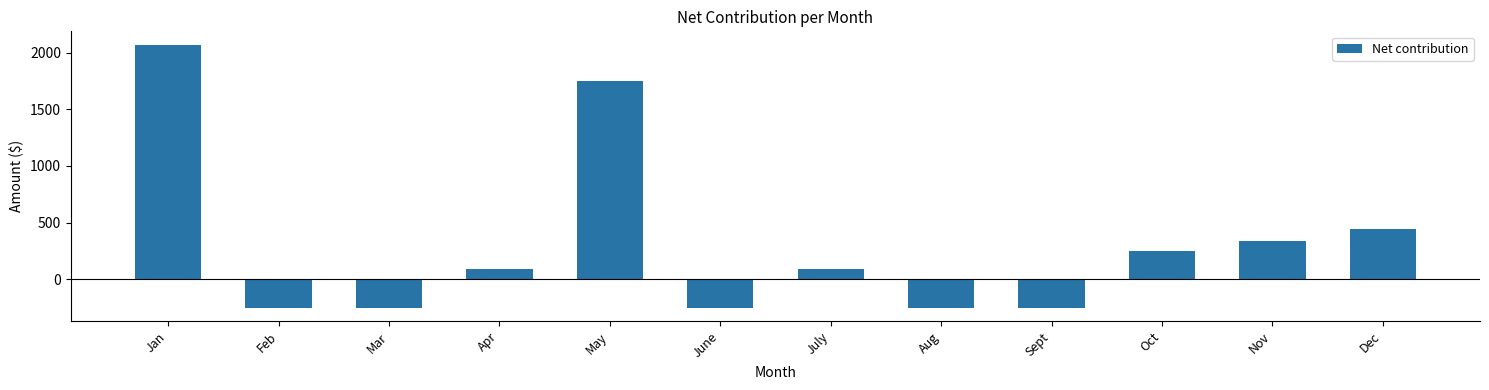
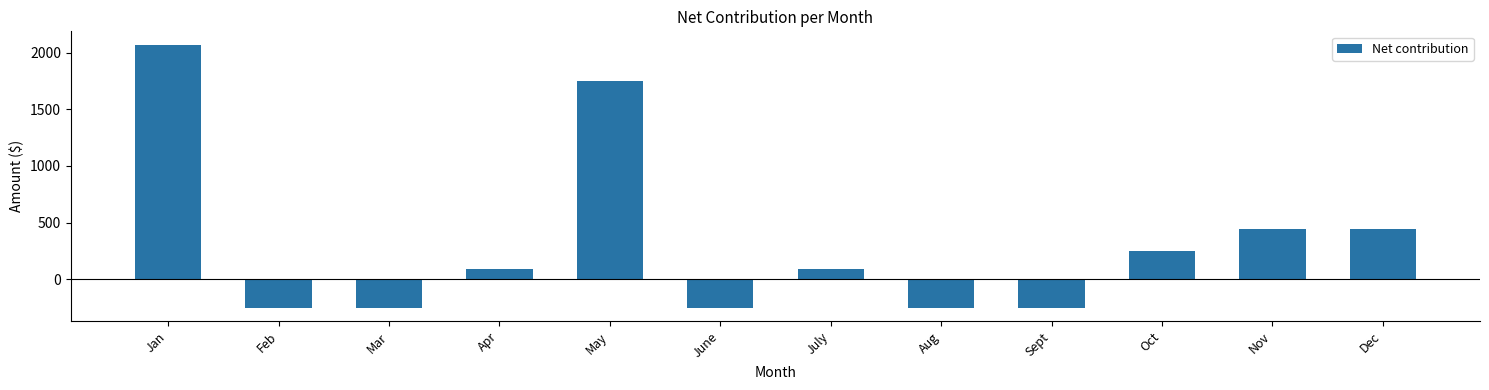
  {
    "Jan": 2070,
    "Feb": -250,
    "Mar": -250,
    "Apr": 90,
    "May": 1750,
    "June": -250,
    "July": 90,
    "Aug": -250,
    "Sept": -250,
    "Oct": 250,
-   "Nov": 340,
+   "Nov": 450,
    "Dec": 450
  }
